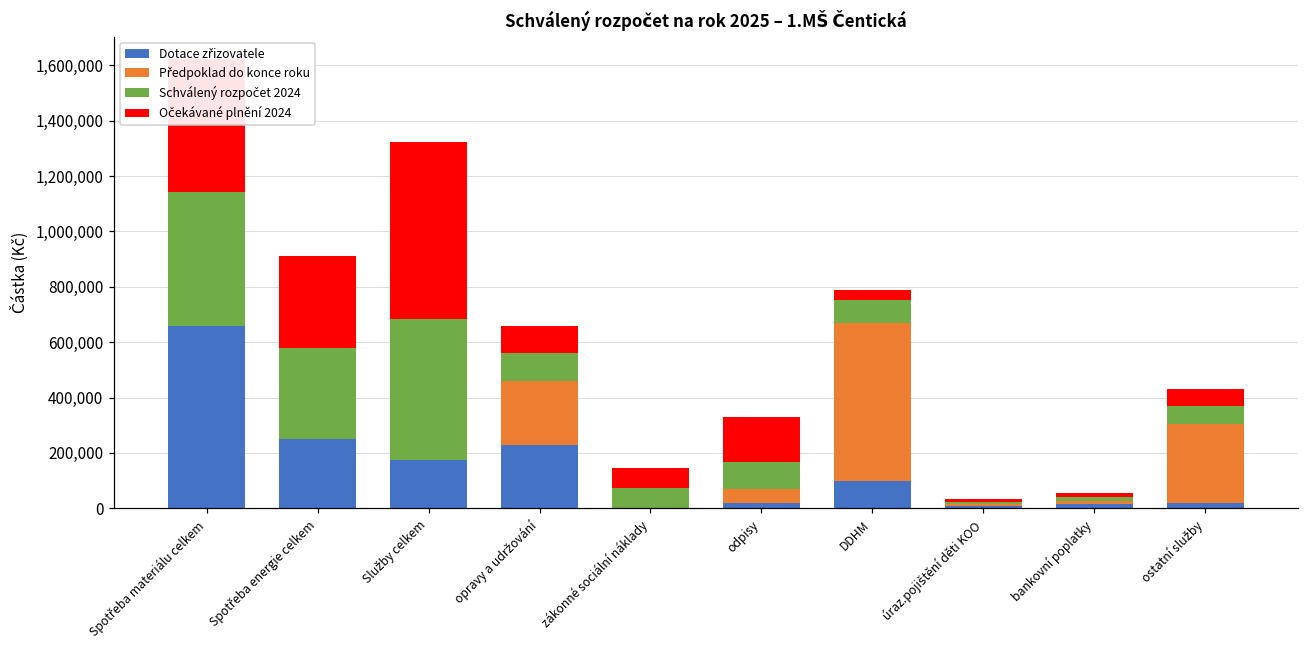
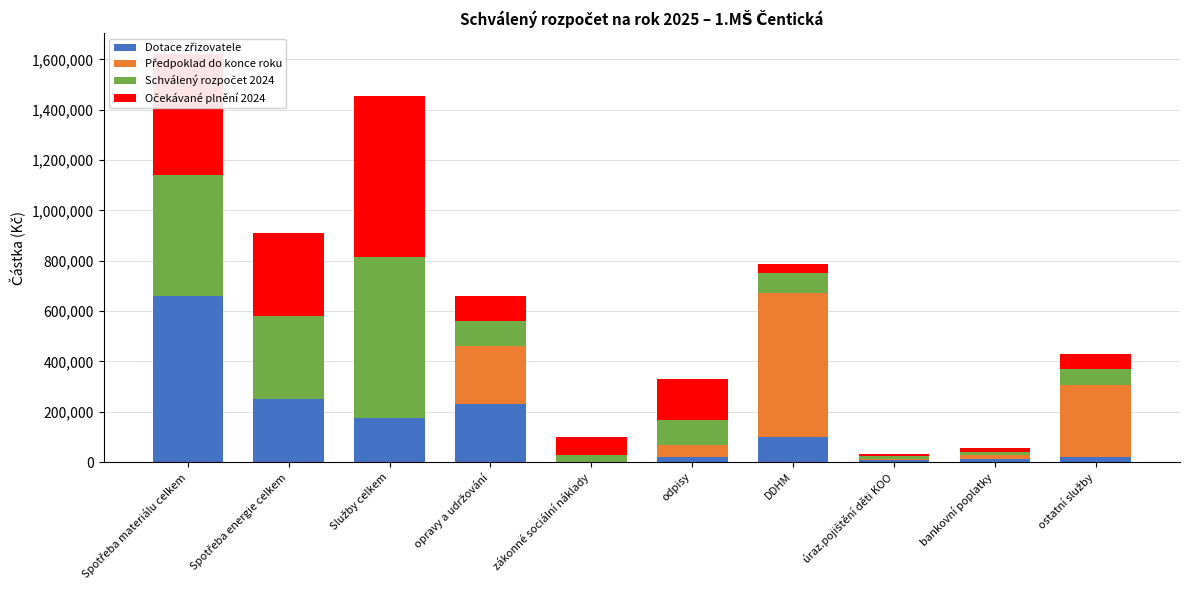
  {
    "Dotace zřizovatele": {
      "Spotřeba materiálu celkem": "660,000",
      "Spotřeba energie celkem": "250,000",
      "Služby celkem": "180,000",
      "opravy a udržování": "230,000",
      "zákonné sociální náklady": "0",
      "odpisy": "20,000",
      "DDHM": "100,000",
      "bankovní poplatky": "10,000",
      "ostatní služby": "20,000"
    },
    "Předpoklad do konce roku": {
      "Spotřeba materiálu celkem": "0",
      "Spotřeba energie celkem": "0",
      "Služby celkem": "0",
      "opravy a udržování": "230,000",
      "zákonné sociální náklady": "0",
      "odpisy": "50,000",
      "DDHM": "570,000",
      "bankovní poplatky": "10,000",
      "ostatní služby": "280,000"
    },
    "Schválený rozpočet 2024": {
      "Spotřeba materiálu celkem": "480,000",
      "Spotřeba energie celkem": "330,000",
-     "Služby celkem": "510,000",
+     "Služby celkem": "640,000",
      "opravy a udržování": "100,000",
-     "zákonné sociální náklady": "70,000",
+     "zákonné sociální náklady": "30,000",
      "odpisy": "100,000",
      "DDHM": "80,000",
      "bankovní poplatky": "10,000",
      "ostatní služby": "60,000"
    },
    "Očekávané plnění 2024": {
      "Spotřeba energie celkem": "330,000",
      "Služby celkem": "640,000",
      "opravy a udržování": "100,000",
      "zákonné sociální náklady": "70,000",
      "odpisy": "160,000",
      "DDHM": "40,000",
      "bankovní poplatky": "10,000",
      "ostatní služby": "60,000"
    }
  }
